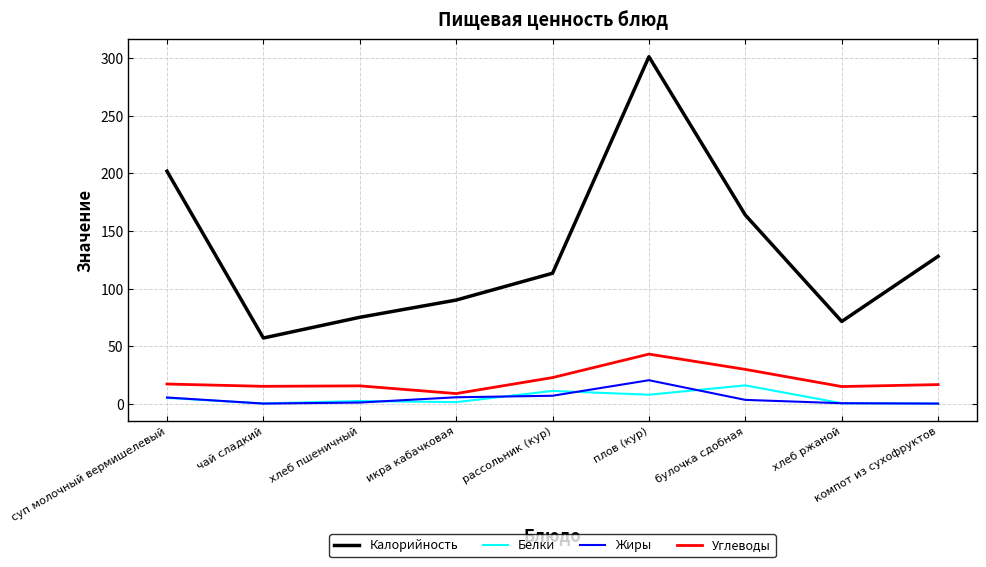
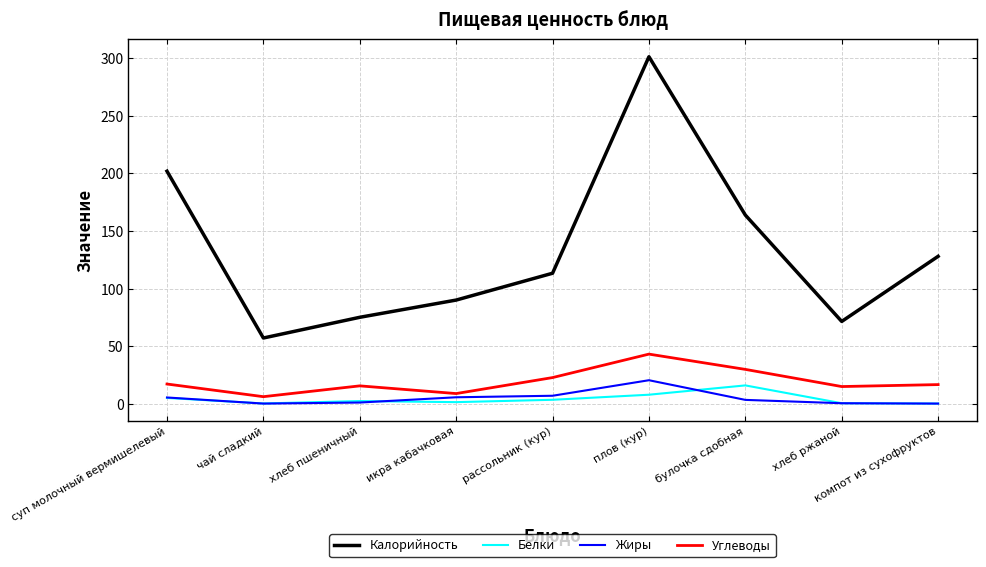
  {
    "Калорийность": {
      "суп молочный вермишелевый": 202,
      "чай сладкий": 57,
      "хлеб пшеничный": 75,
      "икра кабачковая": 90,
      "рассольник (кур)": 113,
      "плов (кур)": 302,
      "булочка сдобная": 164,
      "хлеб ржаной": 71,
      "компот из сухофруктов": 128
    },
    "Белки": {
      "икра кабачковая": 1,
-     "рассольник (кур)": 11,
+     "рассольник (кур)": 3,
      "плов (кур)": 8,
      "булочка сдобная": 16
    },
    "Жиры": {
      "икра кабачковая": 5,
      "рассольник (кур)": 7,
      "плов (кур)": 20,
      "булочка сдобная": 3
    },
    "Углеводы": {
      "суп молочный вермишелевый": 17,
-     "чай сладкий": 15,
+     "чай сладкий": 6,
      "хлеб пшеничный": 15,
      "икра кабачковая": 9,
      "рассольник (кур)": 23,
      "плов (кур)": 43,
      "булочка сдобная": 30,
      "хлеб ржаной": 15,
      "компот из сухофруктов": 17
    }
  }
